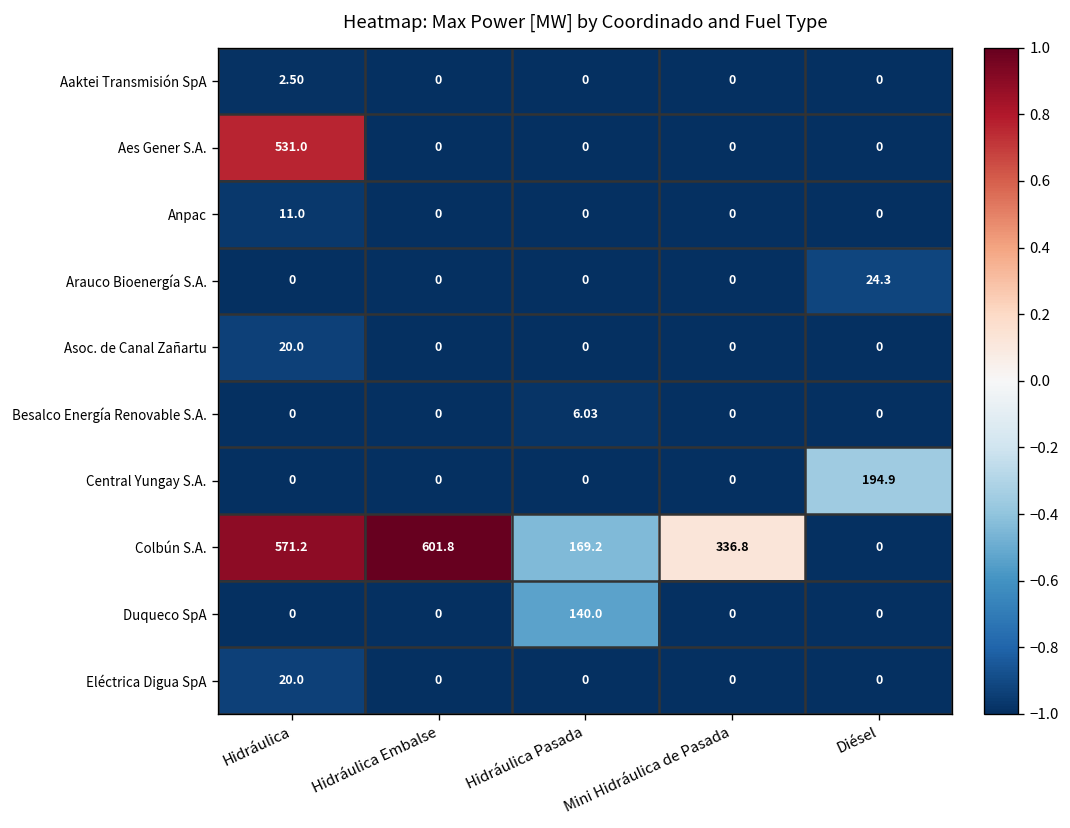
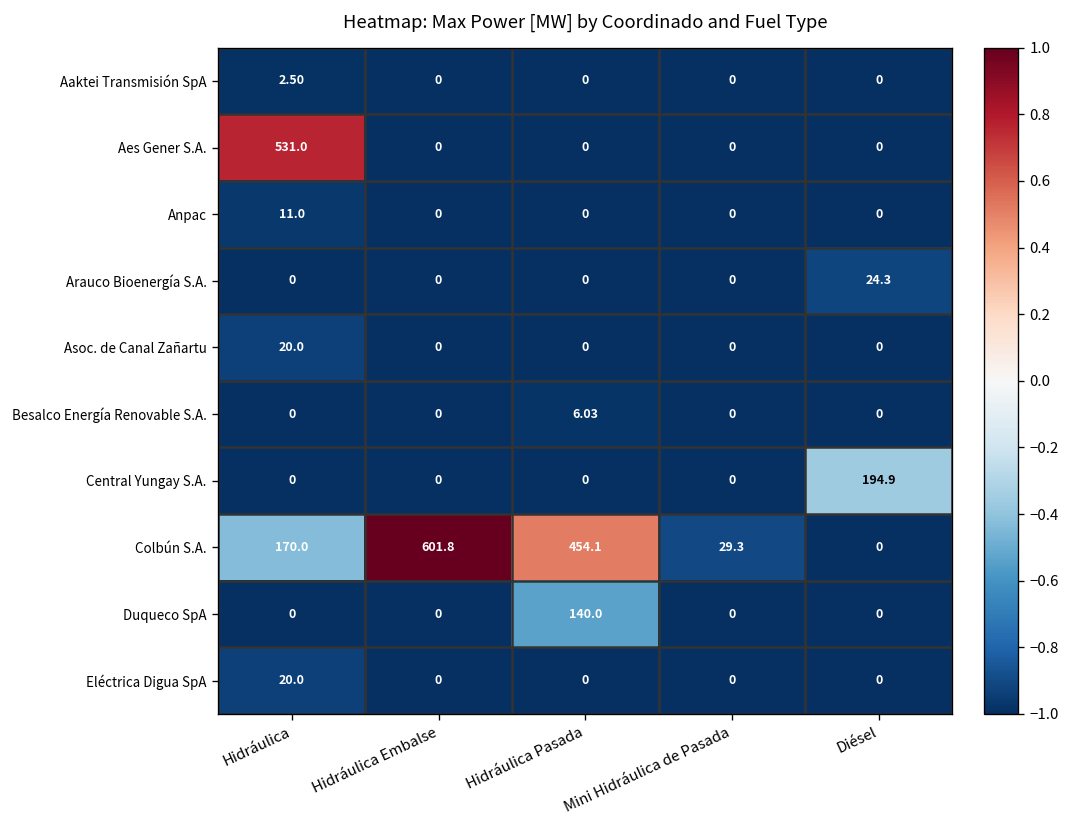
  {
    "Aaktei Transmisión SpA": {
      "Hidráulica": 2.50,
      "Hidráulica Embalse": 0,
      "Hidráulica Pasada": 0,
      "Mini Hidráulica de Pasada": 0,
      "Diésel": 0
    },
    "Aes Gener S.A.": {
      "Hidráulica": 531.0,
      "Hidráulica Embalse": 0,
      "Hidráulica Pasada": 0,
      "Mini Hidráulica de Pasada": 0,
      "Diésel": 0
    },
    "Anpac": {
      "Hidráulica": 11.0,
      "Hidráulica Embalse": 0,
      "Hidráulica Pasada": 0,
      "Mini Hidráulica de Pasada": 0,
      "Diésel": 0
    },
    "Arauco Bioenergía S.A.": {
      "Hidráulica": 0,
      "Hidráulica Embalse": 0,
      "Hidráulica Pasada": 0,
      "Mini Hidráulica de Pasada": 0,
      "Diésel": 24.3
    },
    "Asoc. de Canal Zañartu": {
      "Hidráulica": 20.0,
      "Hidráulica Embalse": 0,
      "Hidráulica Pasada": 0,
      "Mini Hidráulica de Pasada": 0,
      "Diésel": 0
    },
    "Besalco Energía Renovable S.A.": {
      "Hidráulica": 0,
      "Hidráulica Embalse": 0,
      "Hidráulica Pasada": 6.03,
      "Mini Hidráulica de Pasada": 0,
      "Diésel": 0
    },
    "Central Yungay S.A.": {
      "Hidráulica": 0,
      "Hidráulica Embalse": 0,
      "Hidráulica Pasada": 0,
      "Mini Hidráulica de Pasada": 0,
      "Diésel": 194.9
    },
    "Colbún S.A.": {
-     "Hidráulica": 571.2,
+     "Hidráulica": 170.0,
      "Hidráulica Embalse": 601.8,
-     "Hidráulica Pasada": 169.2,
-     "Mini Hidráulica de Pasada": 336.8,
+     "Hidráulica Pasada": 454.1,
+     "Mini Hidráulica de Pasada": 29.3,
      "Diésel": 0
    },
    "Duqueco SpA": {
      "Hidráulica": 0,
      "Hidráulica Embalse": 0,
      "Hidráulica Pasada": 140.0,
      "Mini Hidráulica de Pasada": 0,
      "Diésel": 0
    },
    "Eléctrica Digua SpA": {
      "Hidráulica": 20.0,
      "Hidráulica Embalse": 0,
      "Hidráulica Pasada": 0,
      "Mini Hidráulica de Pasada": 0,
      "Diésel": 0
    }
  }
